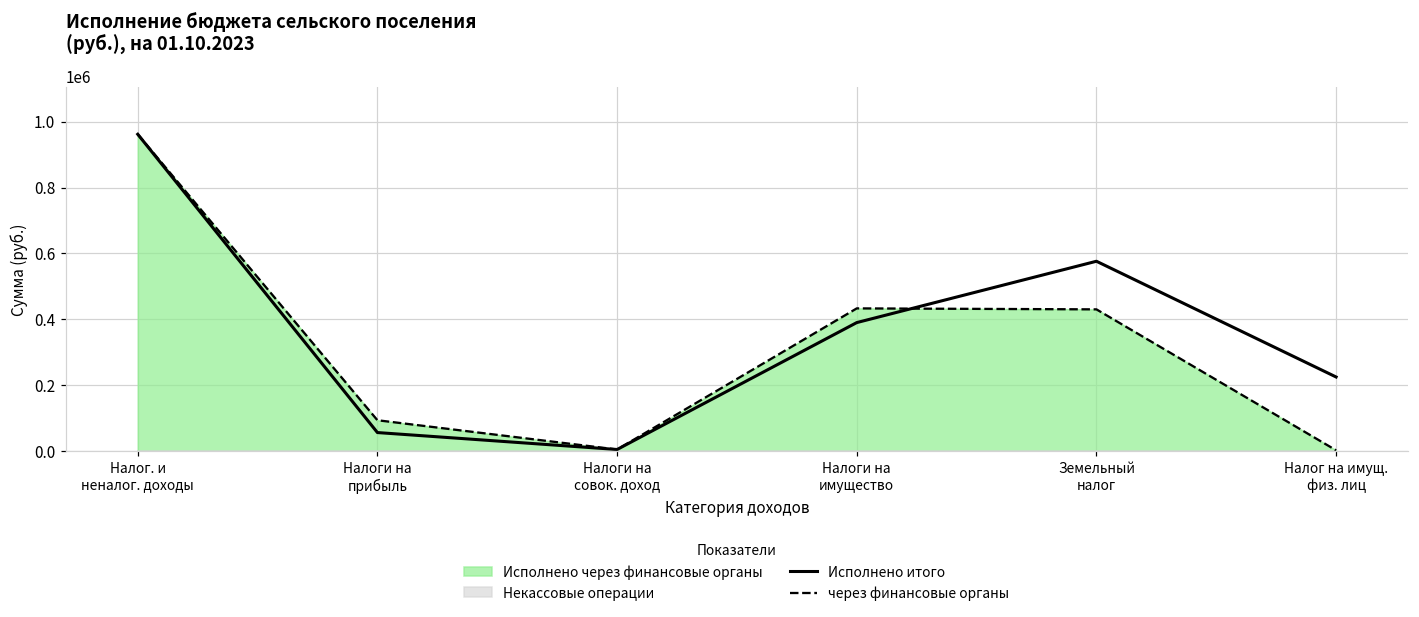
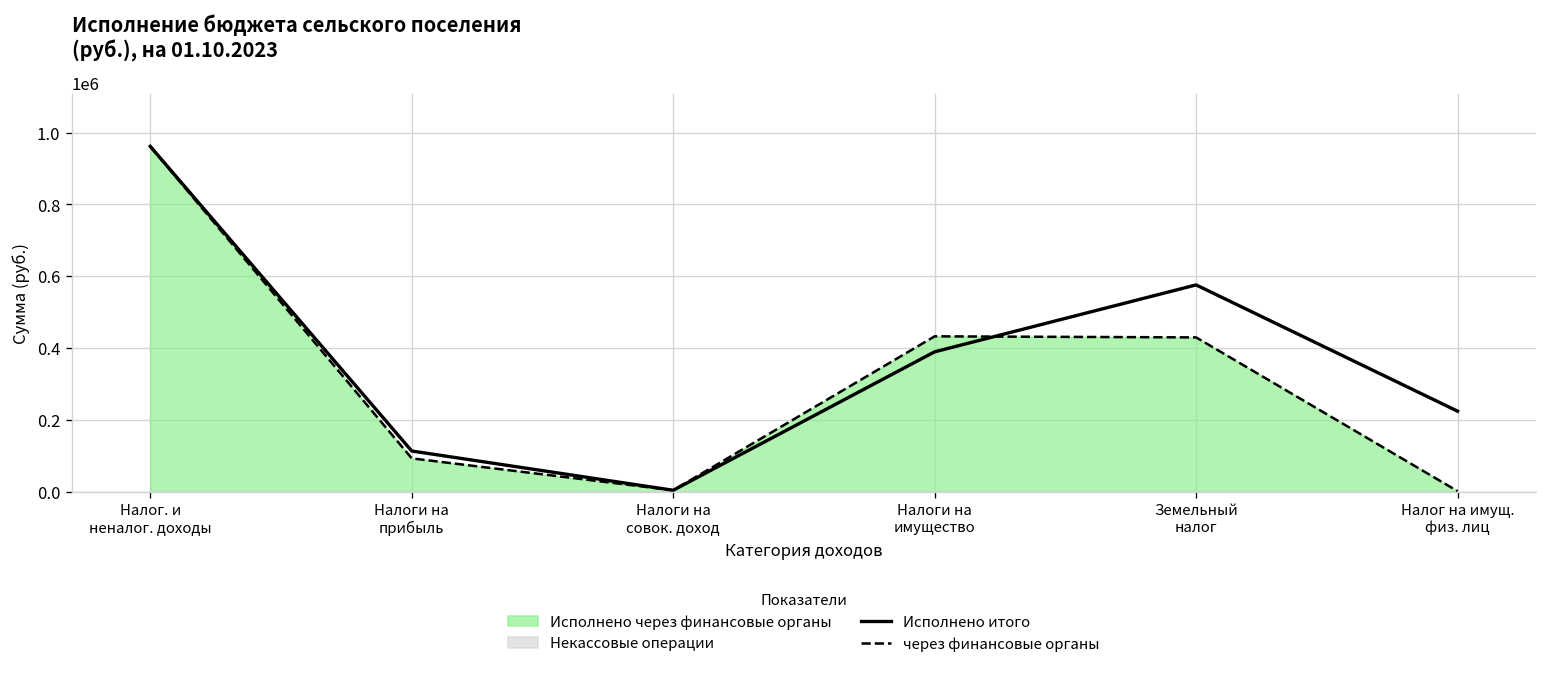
  {
    "Исполнено итого": {
-     "Налоги на прибыль": 60000,
+     "Налоги на прибыль": 110000,
      "Налоги на имущество": 390000,
      "Земельный налог": 580000,
      "Налог на имущ. физ. лиц": 230000
    },
    "Исполнено через финансовые органы": {
      "Налоги на прибыль": 90000,
      "Налоги на имущество": 430000,
      "Земельный налог": 430000
    }
  }
